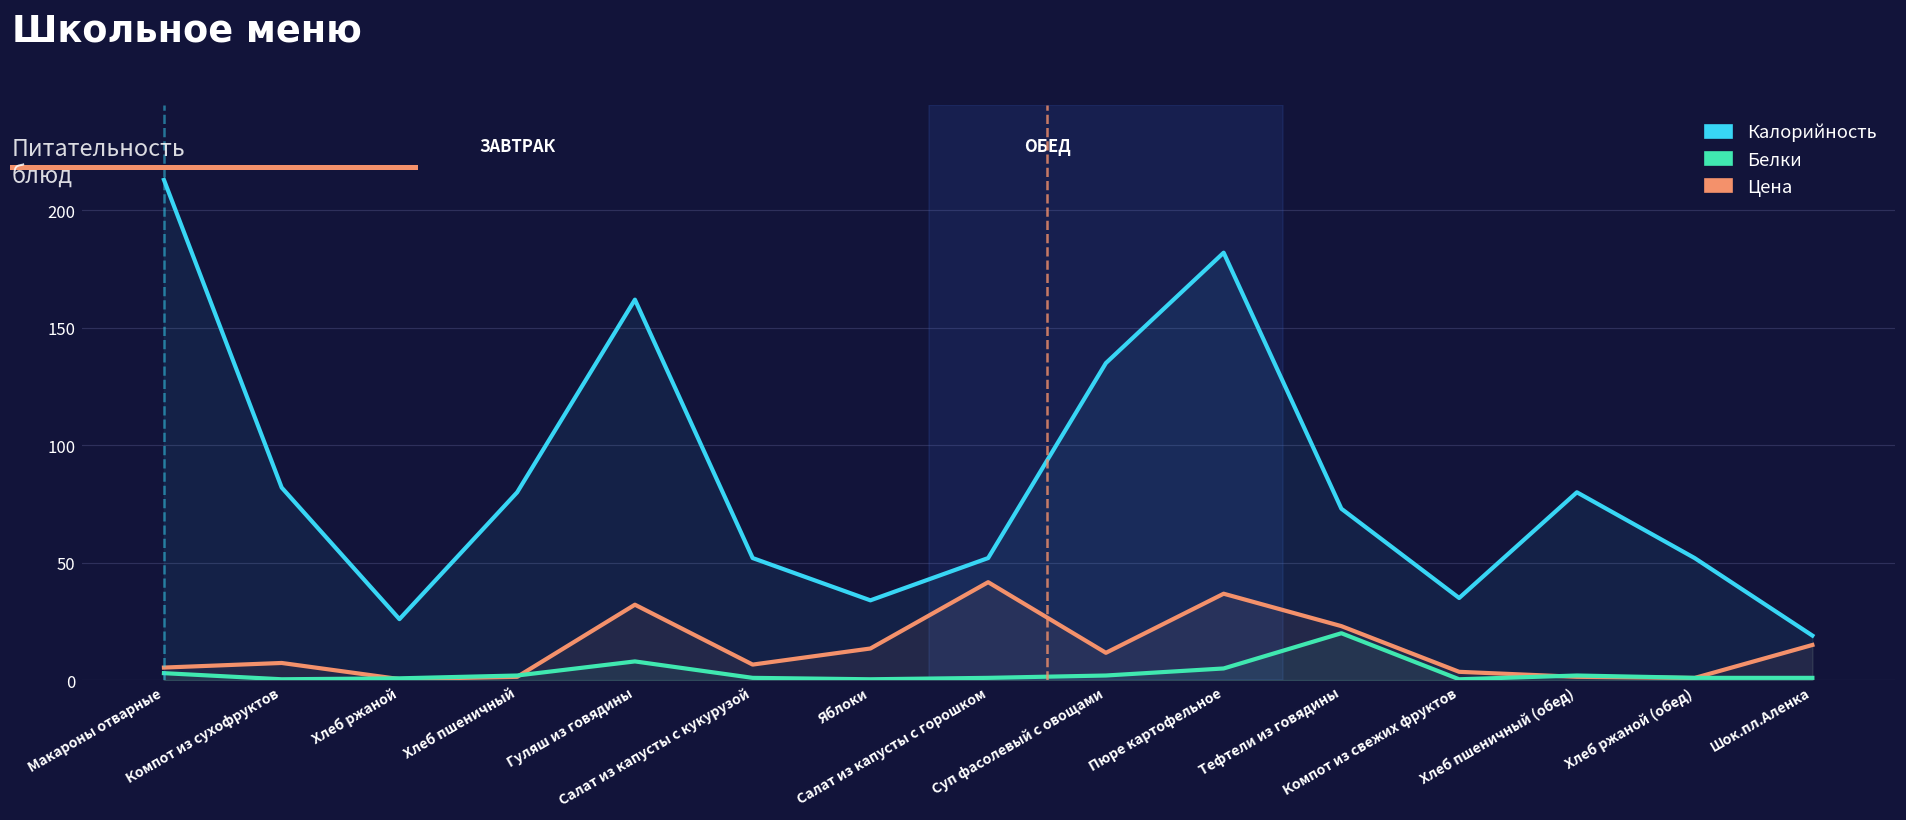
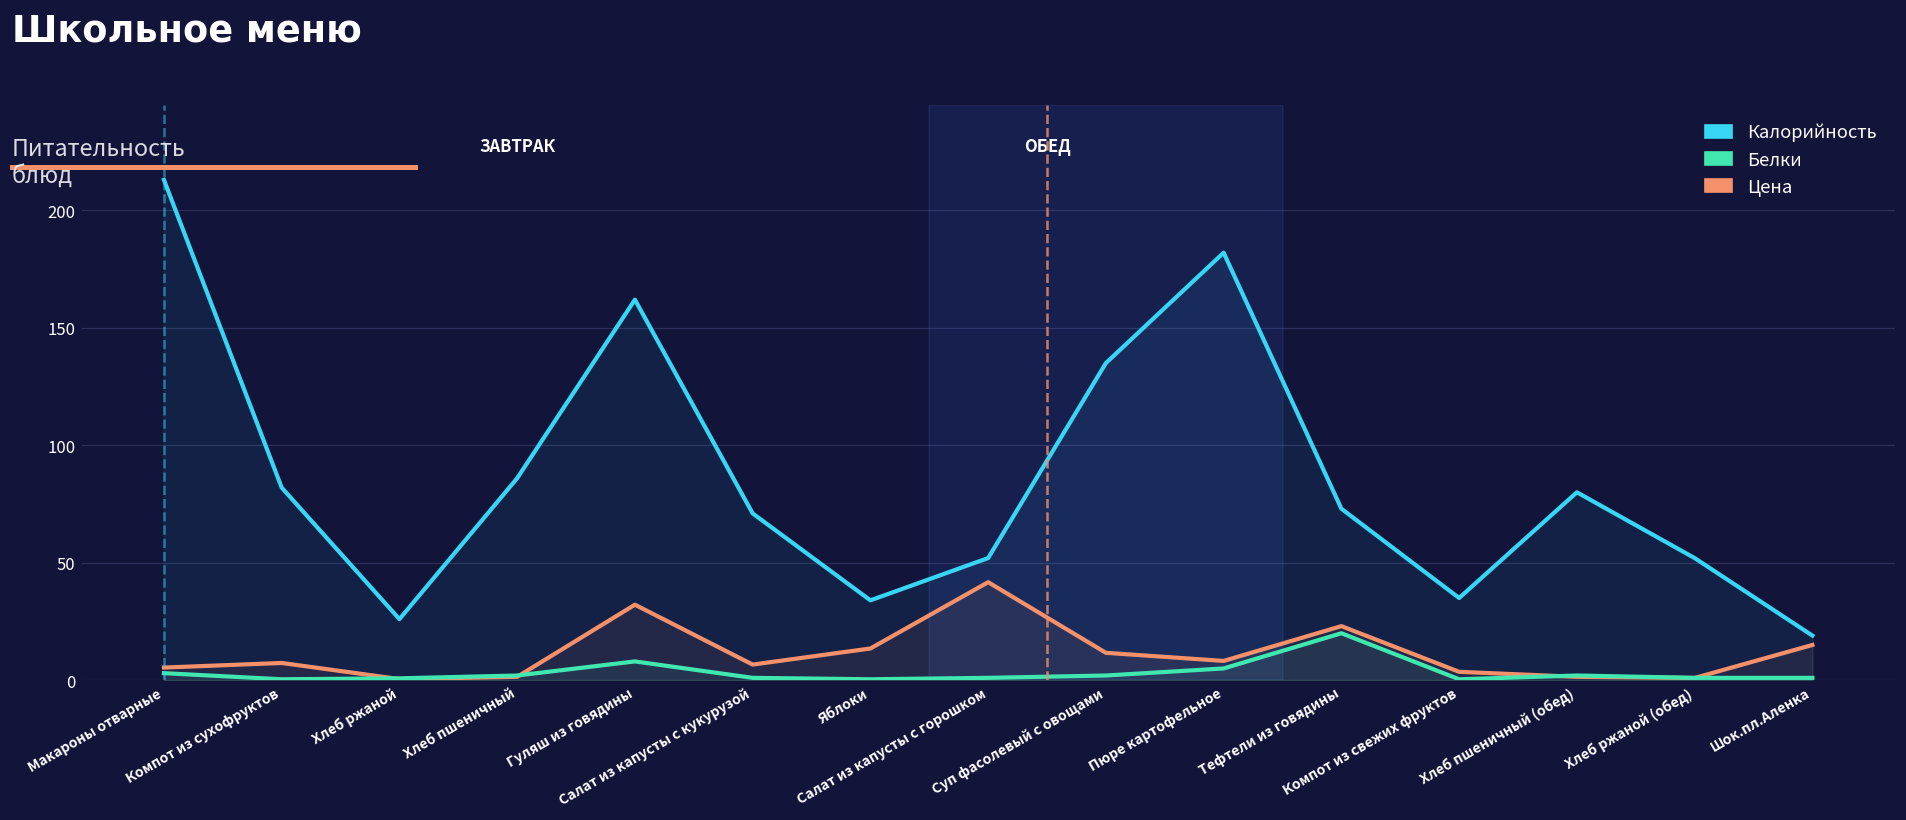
  {
    "Калорийность": {
      "Макароны отварные": 213,
      "Компот из сухофруктов": 82,
      "Хлеб ржаной": 26,
-     "Хлеб пшеничный": 80,
+     "Хлеб пшеничный": 86,
      "Гуляш из говядины": 162,
-     "Салат из капусты с кукурузой": 52,
+     "Салат из капусты с кукурузой": 71,
      "Яблоки": 34,
      "Салат из капусты с горошком": 52,
      "Суп фасолевый с овощами": 135,
      "Пюре картофельное": 182,
      "Тефтели из говядины": 73,
      "Компот из свежих фруктов": 35,
      "Хлеб пшеничный (обед)": 80,
      "Хлеб ржаной (обед)": 52,
      "Шок.пл.Аленка": 19
    },
    "Цена": {
      "Макароны отварные": 5,
      "Компот из сухофруктов": 7,
      "Гуляш из говядины": 32,
      "Салат из капусты с кукурузой": 7,
      "Яблоки": 14,
      "Салат из капусты с горошком": 42,
      "Суп фасолевый с овощами": 12,
-     "Пюре картофельное": 37,
+     "Пюре картофельное": 8,
      "Тефтели из говядины": 23,
      "Компот из свежих фруктов": 4,
      "Шок.пл.Аленка": 15
    },
    "Белки": {
      "Макароны отварные": 3,
      "Компот из сухофруктов": 0,
      "Гуляш из говядины": 8,
      "Салат из капусты с кукурузой": 1,
      "Яблоки": 0,
      "Салат из капусты с горошком": 1,
      "Суп фасолевый с овощами": 2,
      "Пюре картофельное": 5,
      "Тефтели из говядины": 20,
      "Компот из свежих фруктов": 0,
      "Шок.пл.Аленка": 1
    }
  }
